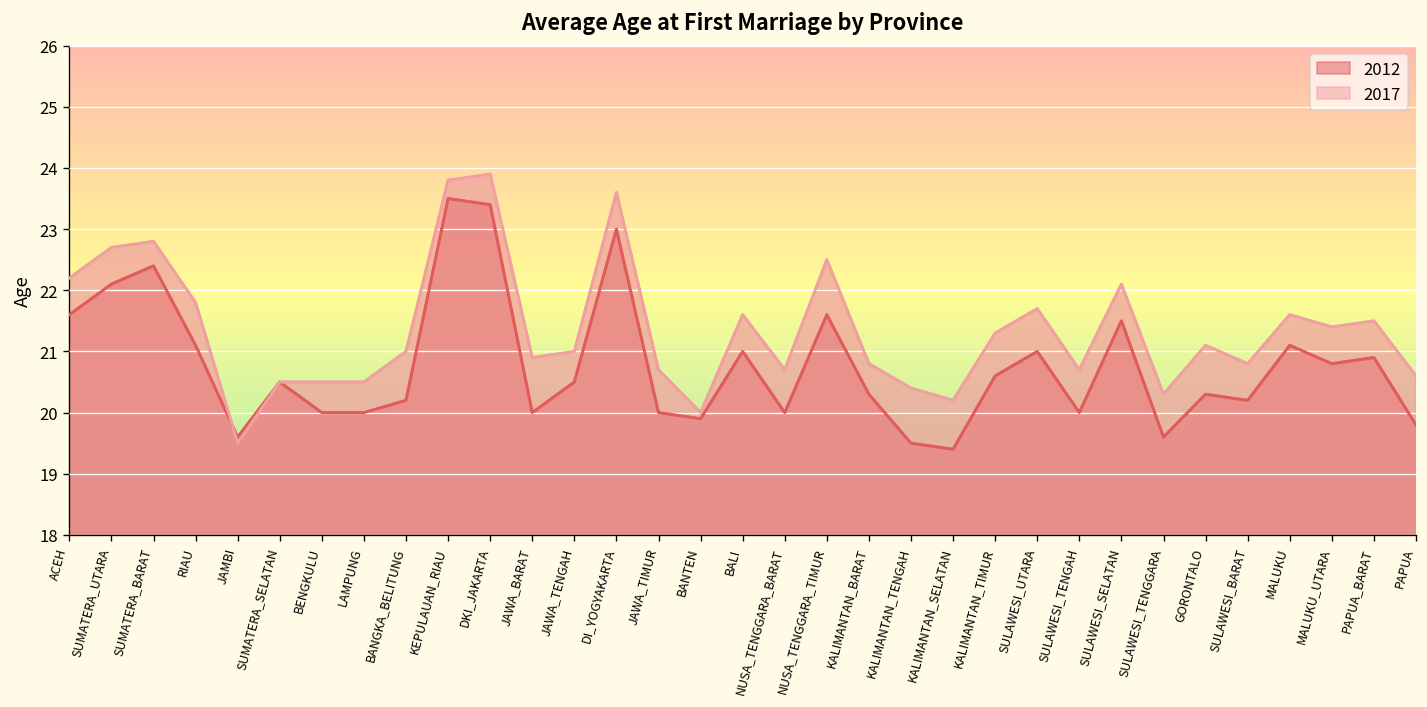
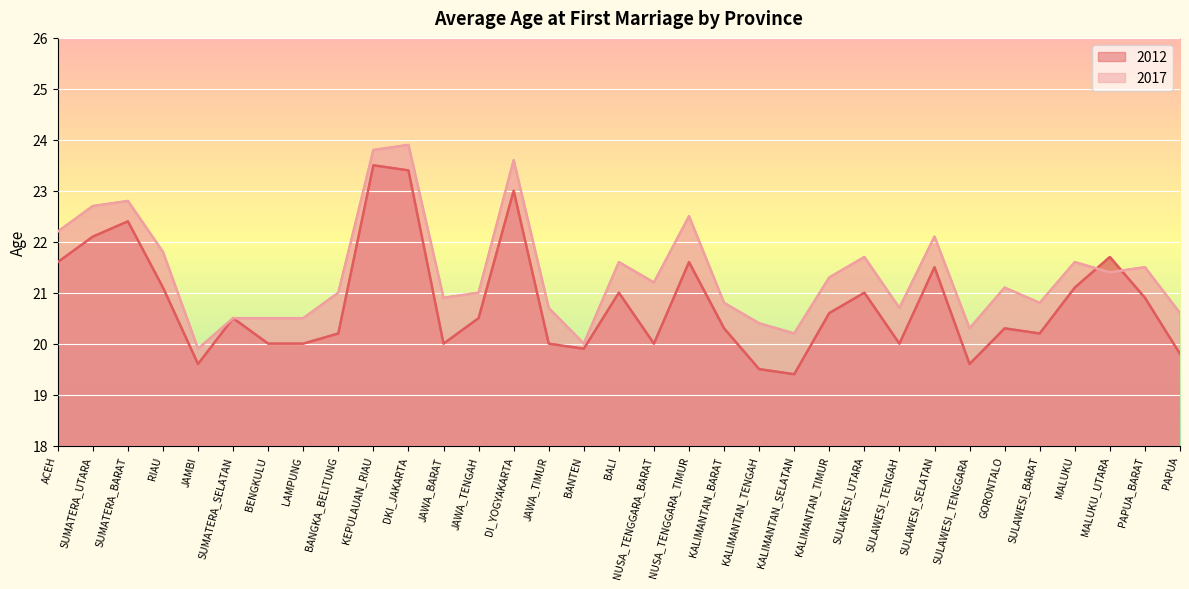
  {
    "2012": {
      "ACEH": 21.6,
      "SUMATERA_UTARA": 22.1,
      "SUMATERA_BARAT": 22.4,
      "RIAU": 21.1,
      "JAMBI": 19.6,
      "BENGKULU": 20.0,
      "LAMPUNG": 20.0,
      "BANGKA_BELITUNG": 20.2,
      "KEPULAUAN_RIAU": 23.5,
      "DKI_JAKARTA": 23.4,
      "JAWA_BARAT": 20.0,
      "JAWA_TENGAH": 20.5,
      "DI_YOGYAKARTA": 23.0,
      "JAWA_TIMUR": 20.0,
      "BANTEN": 19.9,
      "BALI": 21.0,
      "NUSA_TENGGARA_BARAT": 20.0,
      "NUSA_TENGGARA_TIMUR": 21.6,
      "KALIMANTAN_BARAT": 20.3,
      "KALIMANTAN_TENGAH": 19.5,
      "KALIMANTAN_SELATAN": 19.4,
      "KALIMANTAN_TIMUR": 20.6,
      "SULAWESI_UTARA": 21.0,
      "SULAWESI_TENGAH": 20.0,
      "SULAWESI_SELATAN": 21.5,
      "SULAWESI_TENGGARA": 19.6,
      "GORONTALO": 20.3,
      "SULAWESI_BARAT": 20.2,
      "MALUKU": 21.1,
-     "MALUKU_UTARA": 20.8,
+     "MALUKU_UTARA": 21.7,
      "PAPUA_BARAT": 20.9,
      "PAPUA": 19.8
    },
    "2017": {
      "ACEH": 22.2,
      "SUMATERA_UTARA": 22.7,
      "SUMATERA_BARAT": 22.8,
      "RIAU": 21.8,
-     "JAMBI": 19.5,
+     "JAMBI": 19.9,
      "BENGKULU": 20.5,
      "LAMPUNG": 20.5,
      "BANGKA_BELITUNG": 21.0,
      "KEPULAUAN_RIAU": 23.8,
      "DKI_JAKARTA": 23.9,
      "JAWA_BARAT": 20.9,
      "JAWA_TENGAH": 21.0,
      "DI_YOGYAKARTA": 23.6,
      "JAWA_TIMUR": 20.7,
      "BANTEN": 20.0,
      "BALI": 21.6,
-     "NUSA_TENGGARA_BARAT": 20.7,
+     "NUSA_TENGGARA_BARAT": 21.2,
      "NUSA_TENGGARA_TIMUR": 22.5,
      "KALIMANTAN_BARAT": 20.8,
      "KALIMANTAN_TENGAH": 20.4,
      "KALIMANTAN_SELATAN": 20.2,
      "KALIMANTAN_TIMUR": 21.3,
      "SULAWESI_UTARA": 21.7,
      "SULAWESI_TENGAH": 20.7,
      "SULAWESI_SELATAN": 22.1,
      "SULAWESI_TENGGARA": 20.3,
      "GORONTALO": 21.1,
      "SULAWESI_BARAT": 20.8,
      "MALUKU": 21.6,
      "MALUKU_UTARA": 21.4,
      "PAPUA_BARAT": 21.5,
      "PAPUA": 20.6
    }
  }
